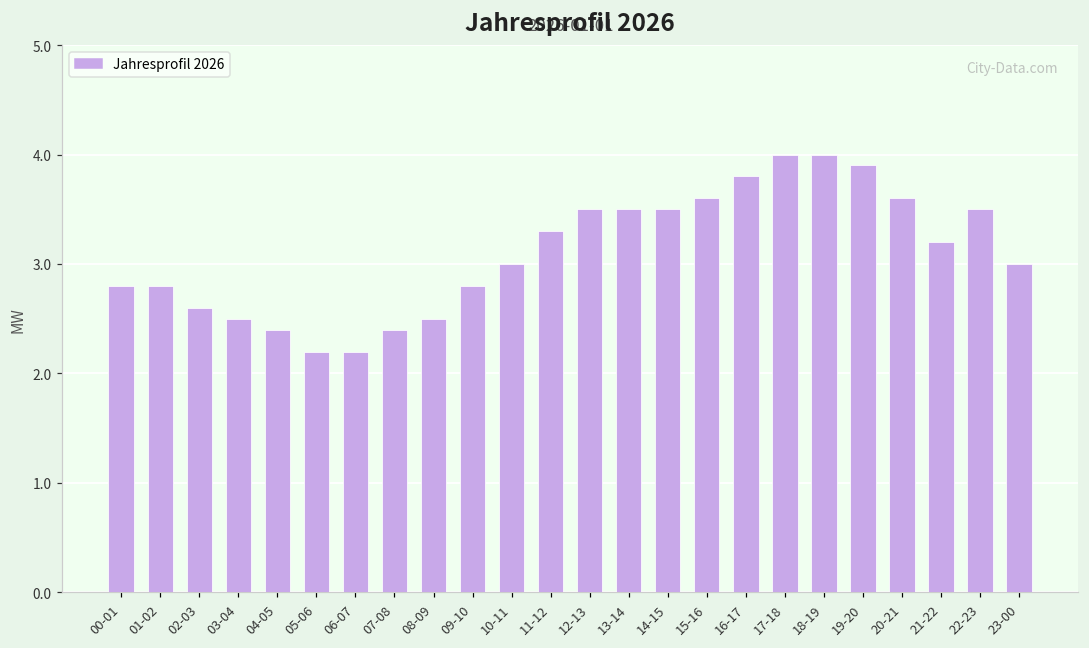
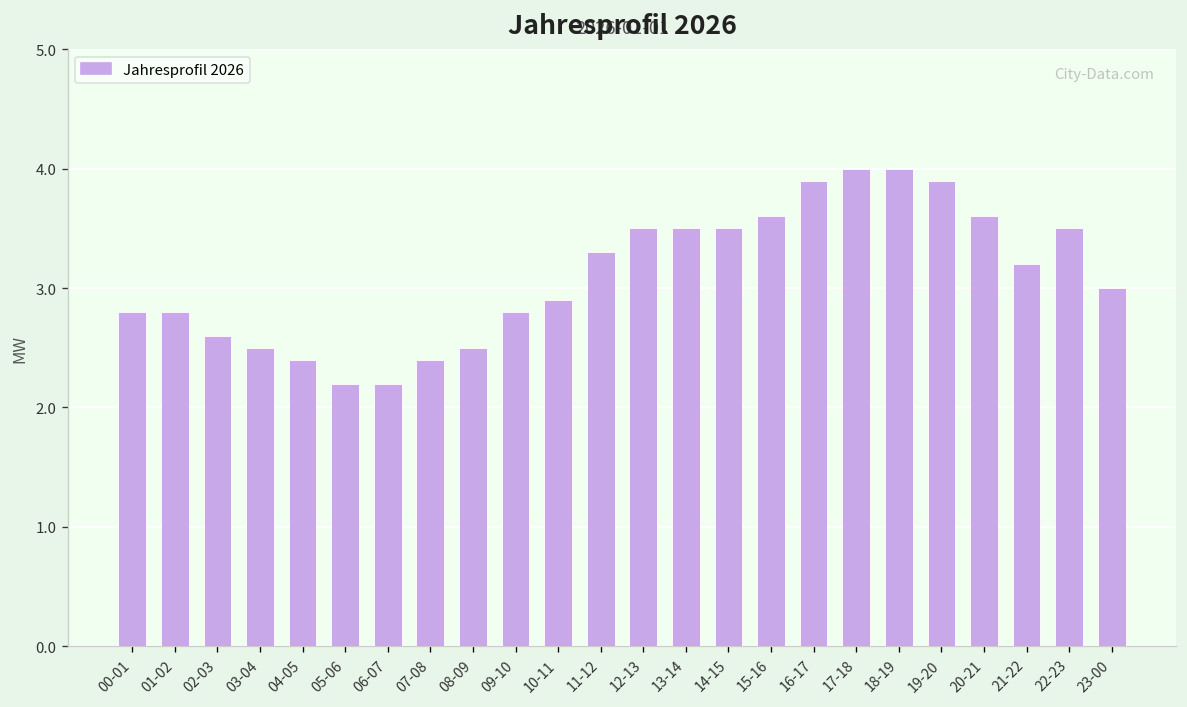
  {
    "00-01": 2.8,
    "01-02": 2.8,
    "02-03": 2.6,
    "03-04": 2.5,
    "04-05": 2.4,
    "05-06": 2.2,
    "06-07": 2.2,
    "07-08": 2.4,
    "08-09": 2.5,
    "09-10": 2.8,
-   "10-11": 3.0,
+   "10-11": 2.9,
    "11-12": 3.3,
    "12-13": 3.5,
    "13-14": 3.5,
    "14-15": 3.5,
    "15-16": 3.6,
-   "16-17": 3.8,
+   "16-17": 3.9,
    "17-18": 4.0,
    "18-19": 4.0,
    "19-20": 3.9,
    "20-21": 3.6,
    "21-22": 3.2,
    "22-23": 3.5,
    "23-00": 3.0
  }
